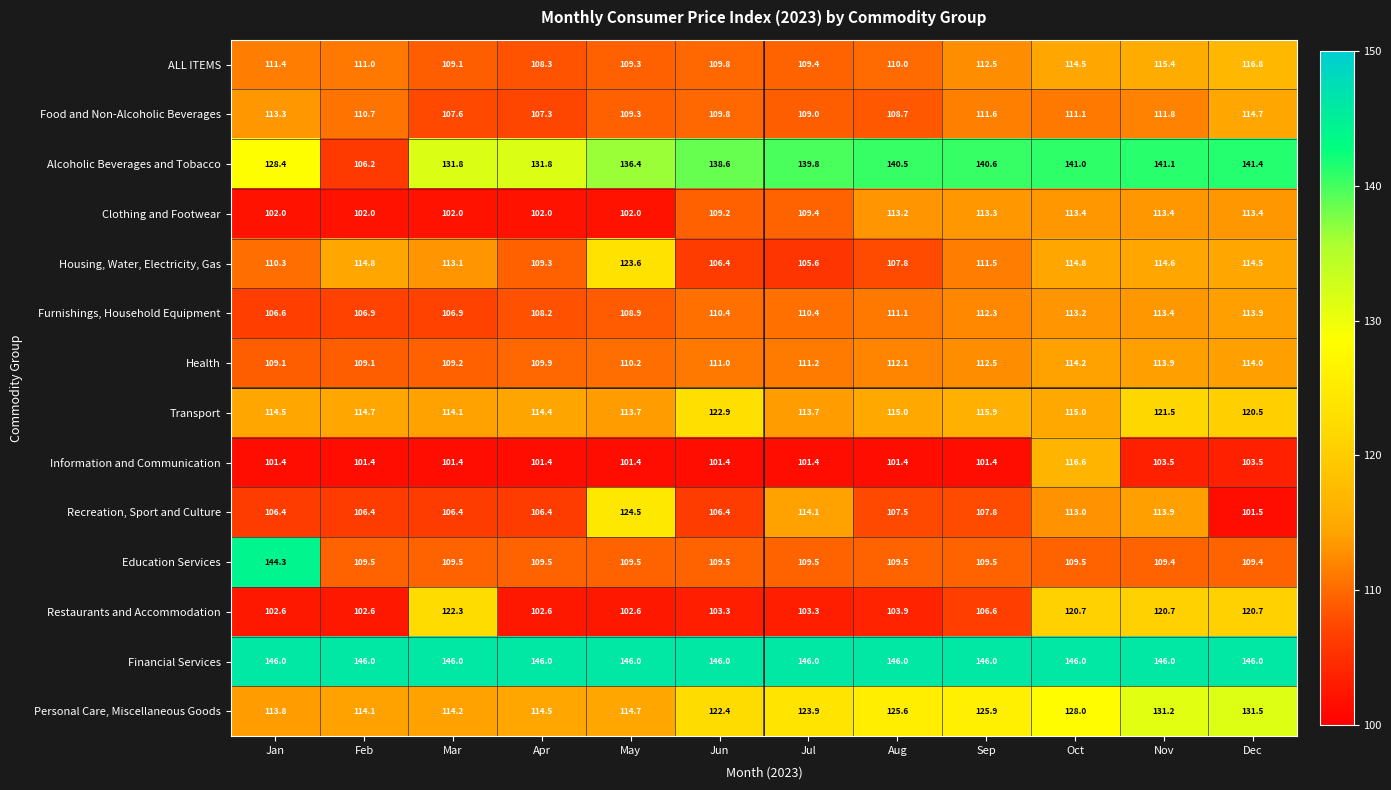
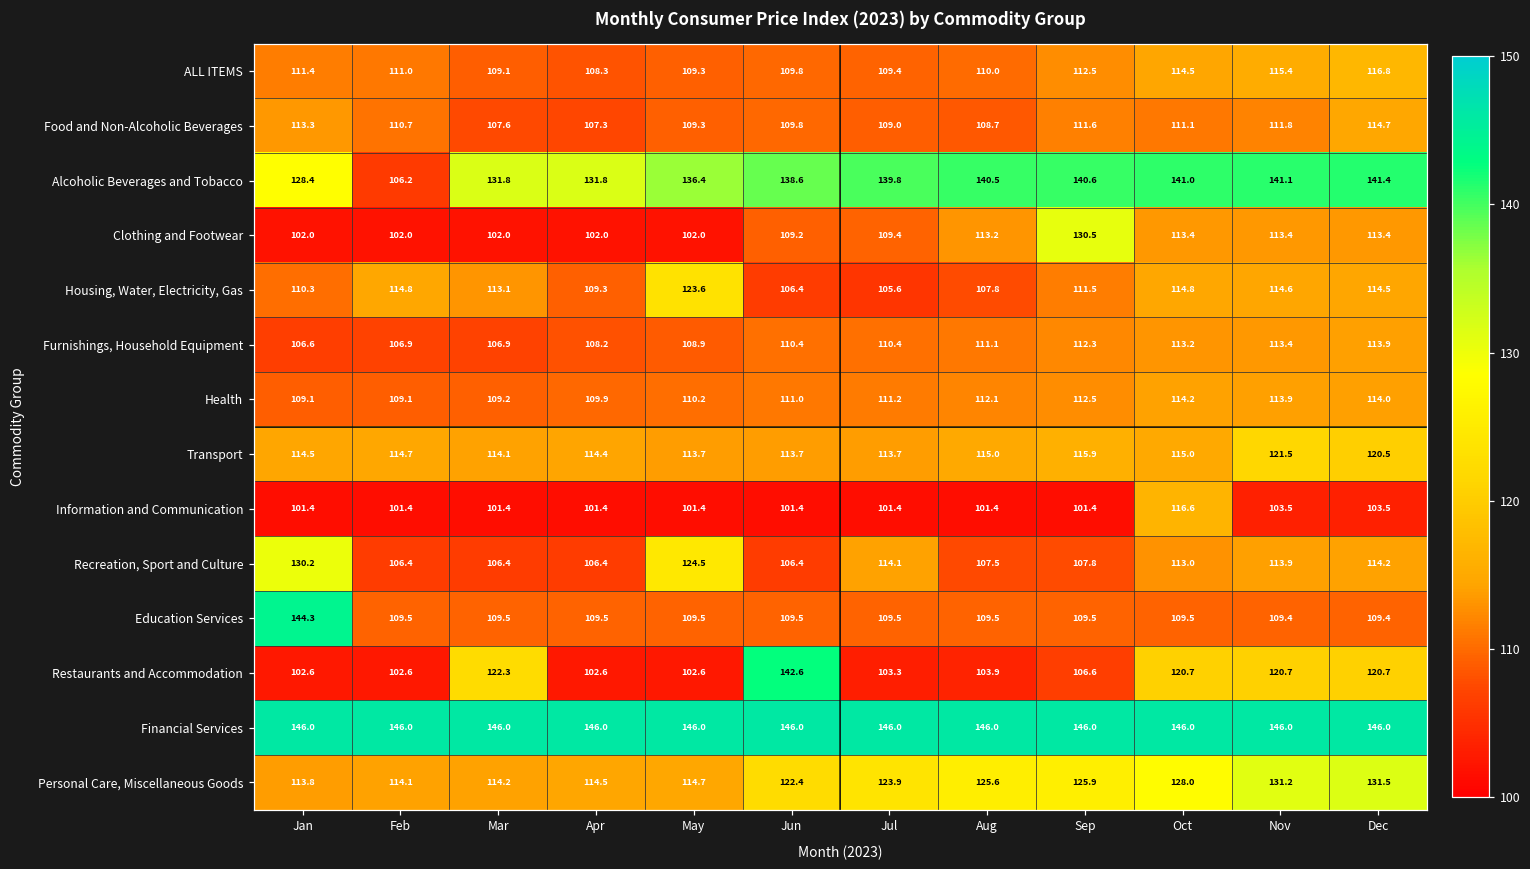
  {
    "ALL ITEMS": {
      "Jan": 111.4,
      "Feb": 111.0,
      "Mar": 109.1,
      "Apr": 108.3,
      "May": 109.3,
      "Jun": 109.8,
      "Jul": 109.4,
      "Aug": 110.0,
      "Sep": 112.5,
      "Oct": 114.5,
      "Nov": 115.4,
      "Dec": 116.8
    },
    "Food and Non-Alcoholic Beverages": {
      "Jan": 113.3,
      "Feb": 110.7,
      "Mar": 107.6,
      "Apr": 107.3,
      "May": 109.3,
      "Jun": 109.8,
      "Jul": 109.0,
      "Aug": 108.7,
      "Sep": 111.6,
      "Oct": 111.1,
      "Nov": 111.8,
      "Dec": 114.7
    },
    "Alcoholic Beverages and Tobacco": {
      "Jan": 128.4,
      "Feb": 106.2,
      "Mar": 131.8,
      "Apr": 131.8,
      "May": 136.4,
      "Jun": 138.6,
      "Jul": 139.8,
      "Aug": 140.5,
      "Sep": 140.6,
      "Oct": 141.0,
      "Nov": 141.1,
      "Dec": 141.4
    },
    "Clothing and Footwear": {
      "Jan": 102.0,
      "Feb": 102.0,
      "Mar": 102.0,
      "Apr": 102.0,
      "May": 102.0,
      "Jun": 109.2,
      "Jul": 109.4,
      "Aug": 113.2,
-     "Sep": 113.3,
+     "Sep": 130.5,
      "Oct": 113.4,
      "Nov": 113.4,
      "Dec": 113.4
    },
    "Housing, Water, Electricity, Gas": {
      "Jan": 110.3,
      "Feb": 114.8,
      "Mar": 113.1,
      "Apr": 109.3,
      "May": 123.6,
      "Jun": 106.4,
      "Jul": 105.6,
      "Aug": 107.8,
      "Sep": 111.5,
      "Oct": 114.8,
      "Nov": 114.6,
      "Dec": 114.5
    },
    "Furnishings, Household Equipment": {
      "Jan": 106.6,
      "Feb": 106.9,
      "Mar": 106.9,
      "Apr": 108.2,
      "May": 108.9,
      "Jun": 110.4,
      "Jul": 110.4,
      "Aug": 111.1,
      "Sep": 112.3,
      "Oct": 113.2,
      "Nov": 113.4,
      "Dec": 113.9
    },
    "Health": {
      "Jan": 109.1,
      "Feb": 109.1,
      "Mar": 109.2,
      "Apr": 109.9,
      "May": 110.2,
      "Jun": 111.0,
      "Jul": 111.2,
      "Aug": 112.1,
      "Sep": 112.5,
      "Oct": 114.2,
      "Nov": 113.9,
      "Dec": 114.0
    },
    "Transport": {
      "Jan": 114.5,
      "Feb": 114.7,
      "Mar": 114.1,
      "Apr": 114.4,
      "May": 113.7,
-     "Jun": 122.9,
+     "Jun": 113.7,
      "Jul": 113.7,
      "Aug": 115.0,
      "Sep": 115.9,
      "Oct": 115.0,
      "Nov": 121.5,
      "Dec": 120.5
    },
    "Information and Communication": {
      "Jan": 101.4,
      "Feb": 101.4,
      "Mar": 101.4,
      "Apr": 101.4,
      "May": 101.4,
      "Jun": 101.4,
      "Jul": 101.4,
      "Aug": 101.4,
      "Sep": 101.4,
      "Oct": 116.6,
      "Nov": 103.5,
      "Dec": 103.5
    },
    "Recreation, Sport and Culture": {
-     "Jan": 106.4,
+     "Jan": 130.2,
      "Feb": 106.4,
      "Mar": 106.4,
      "Apr": 106.4,
      "May": 124.5,
      "Jun": 106.4,
      "Jul": 114.1,
      "Aug": 107.5,
      "Sep": 107.8,
      "Oct": 113.0,
      "Nov": 113.9,
-     "Dec": 101.5
+     "Dec": 114.2
    },
    "Education Services": {
      "Jan": 144.3,
      "Feb": 109.5,
      "Mar": 109.5,
      "Apr": 109.5,
      "May": 109.5,
      "Jun": 109.5,
      "Jul": 109.5,
      "Aug": 109.5,
      "Sep": 109.5,
      "Oct": 109.5,
      "Nov": 109.4,
      "Dec": 109.4
    },
    "Restaurants and Accommodation": {
      "Jan": 102.6,
      "Feb": 102.6,
      "Mar": 122.3,
      "Apr": 102.6,
      "May": 102.6,
-     "Jun": 103.3,
+     "Jun": 142.6,
      "Jul": 103.3,
      "Aug": 103.9,
      "Sep": 106.6,
      "Oct": 120.7,
      "Nov": 120.7,
      "Dec": 120.7
    },
    "Financial Services": {
      "Jan": 146.0,
      "Feb": 146.0,
      "Mar": 146.0,
      "Apr": 146.0,
      "May": 146.0,
      "Jun": 146.0,
      "Jul": 146.0,
      "Aug": 146.0,
      "Sep": 146.0,
      "Oct": 146.0,
      "Nov": 146.0,
      "Dec": 146.0
    },
    "Personal Care, Miscellaneous Goods": {
      "Jan": 113.8,
      "Feb": 114.1,
      "Mar": 114.2,
      "Apr": 114.5,
      "May": 114.7,
      "Jun": 122.4,
      "Jul": 123.9,
      "Aug": 125.6,
      "Sep": 125.9,
      "Oct": 128.0,
      "Nov": 131.2,
      "Dec": 131.5
    }
  }
